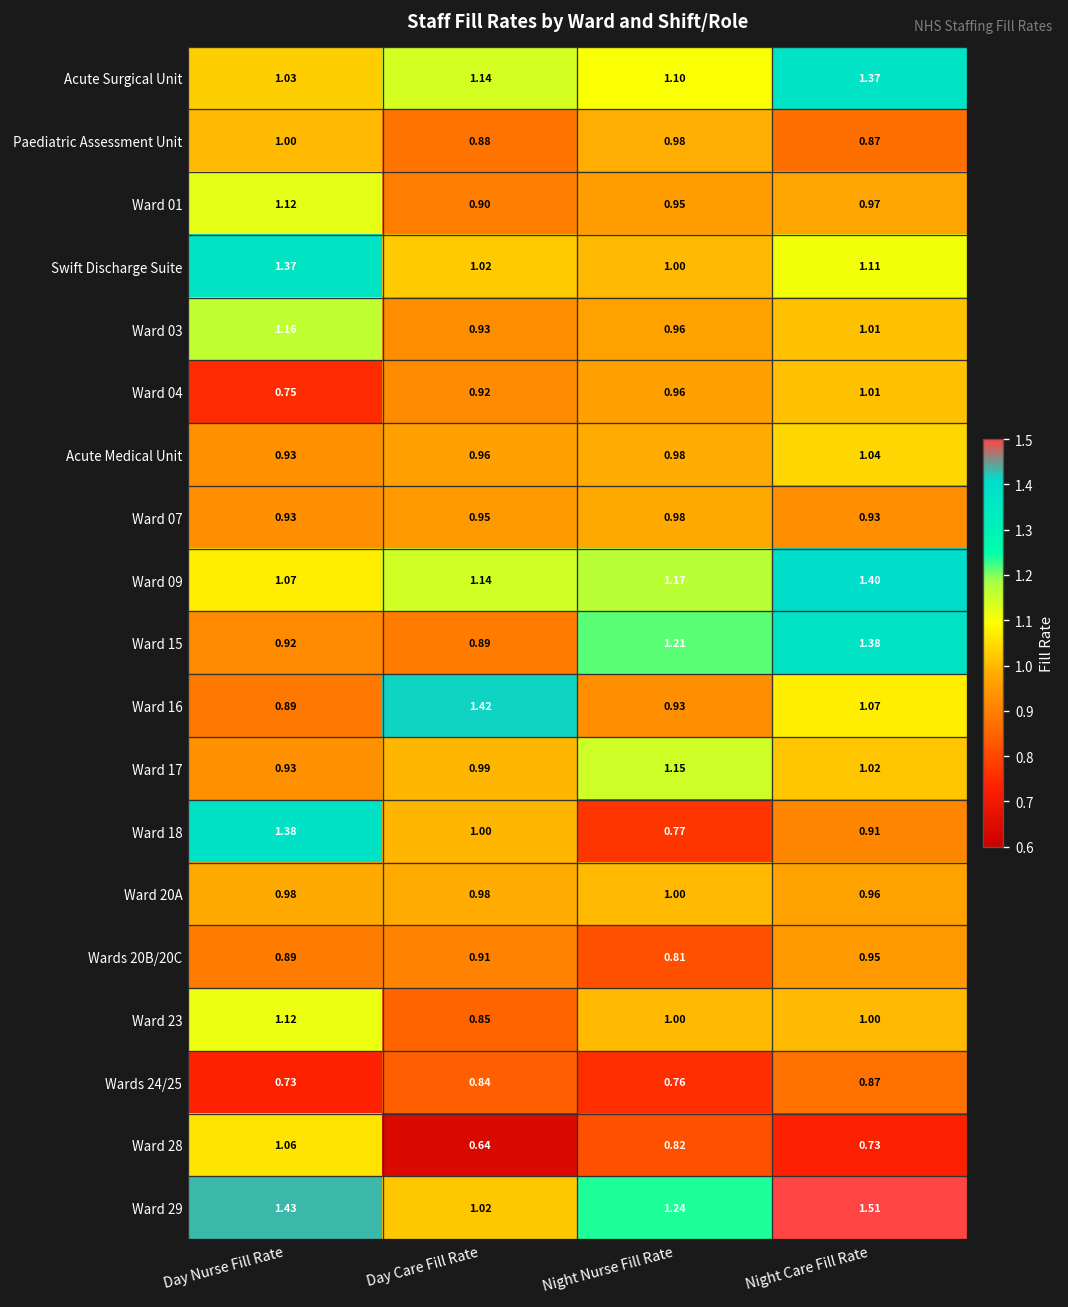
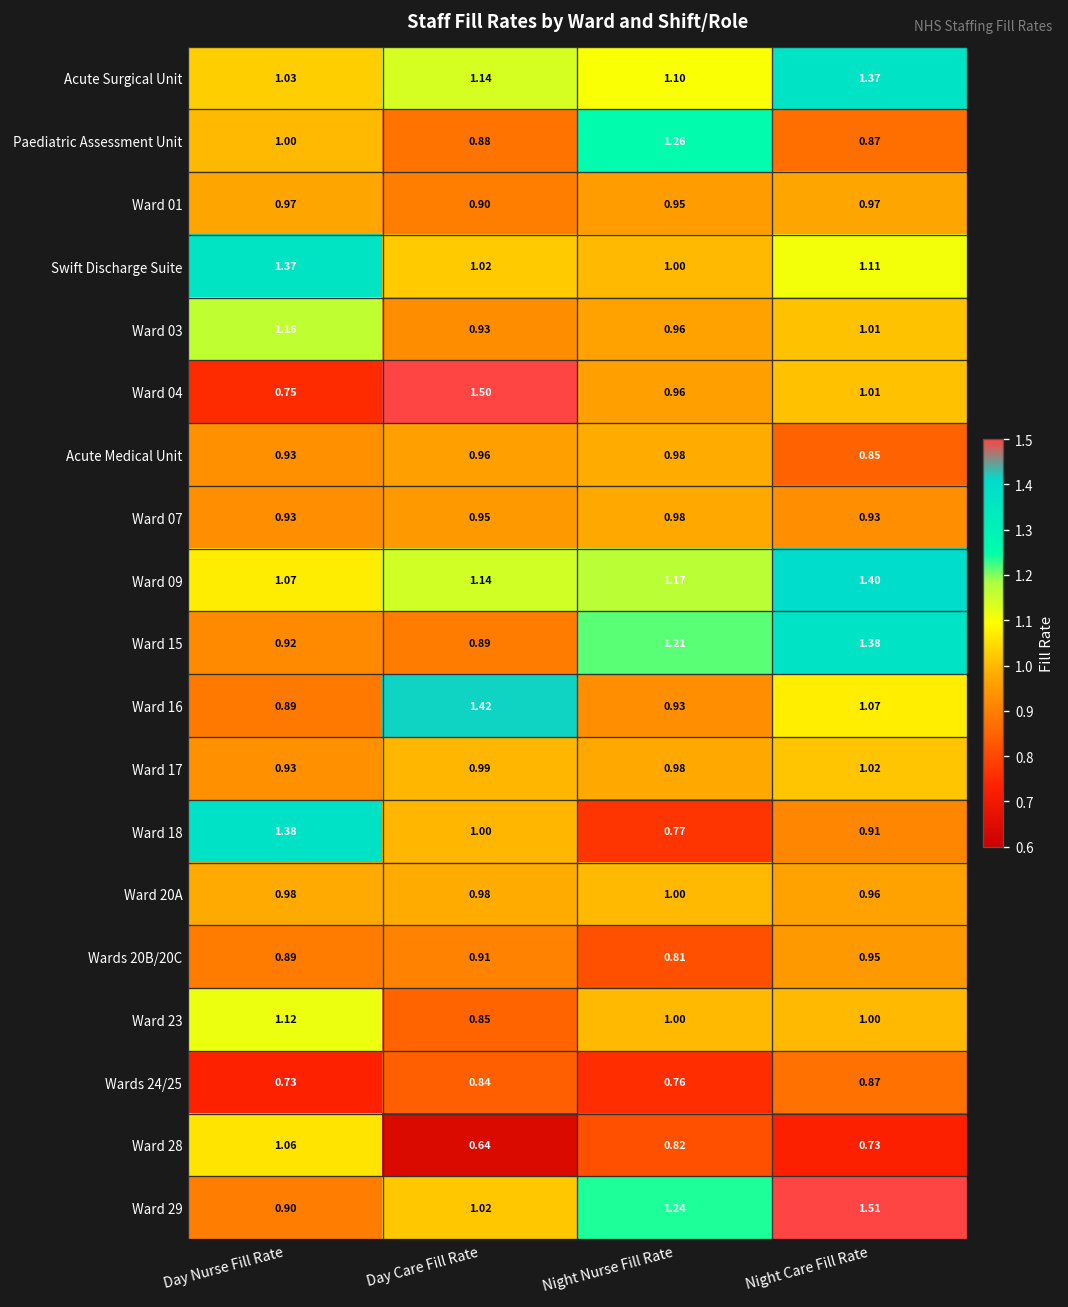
  {
    "Acute Surgical Unit": {
      "Day Nurse Fill Rate": 1.03,
      "Day Care Fill Rate": 1.14,
      "Night Nurse Fill Rate": 1.10,
      "Night Care Fill Rate": 1.37
    },
    "Paediatric Assessment Unit": {
      "Day Nurse Fill Rate": 1.00,
      "Day Care Fill Rate": 0.88,
-     "Night Nurse Fill Rate": 0.98,
+     "Night Nurse Fill Rate": 1.26,
      "Night Care Fill Rate": 0.87
    },
    "Ward 01": {
-     "Day Nurse Fill Rate": 1.12,
+     "Day Nurse Fill Rate": 0.97,
      "Day Care Fill Rate": 0.90,
      "Night Nurse Fill Rate": 0.95,
      "Night Care Fill Rate": 0.97
    },
    "Swift Discharge Suite": {
      "Day Nurse Fill Rate": 1.37,
      "Day Care Fill Rate": 1.02,
      "Night Nurse Fill Rate": 1.00,
      "Night Care Fill Rate": 1.11
    },
    "Ward 03": {
      "Day Nurse Fill Rate": 1.16,
      "Day Care Fill Rate": 0.93,
      "Night Nurse Fill Rate": 0.96,
      "Night Care Fill Rate": 1.01
    },
    "Ward 04": {
      "Day Nurse Fill Rate": 0.75,
-     "Day Care Fill Rate": 0.92,
+     "Day Care Fill Rate": 1.50,
      "Night Nurse Fill Rate": 0.96,
      "Night Care Fill Rate": 1.01
    },
    "Acute Medical Unit": {
      "Day Nurse Fill Rate": 0.93,
      "Day Care Fill Rate": 0.96,
      "Night Nurse Fill Rate": 0.98,
-     "Night Care Fill Rate": 1.04
+     "Night Care Fill Rate": 0.85
    },
    "Ward 07": {
      "Day Nurse Fill Rate": 0.93,
      "Day Care Fill Rate": 0.95,
      "Night Nurse Fill Rate": 0.98,
      "Night Care Fill Rate": 0.93
    },
    "Ward 09": {
      "Day Nurse Fill Rate": 1.07,
      "Day Care Fill Rate": 1.14,
      "Night Nurse Fill Rate": 1.17,
      "Night Care Fill Rate": 1.40
    },
    "Ward 15": {
      "Day Nurse Fill Rate": 0.92,
      "Day Care Fill Rate": 0.89,
      "Night Nurse Fill Rate": 1.21,
      "Night Care Fill Rate": 1.38
    },
    "Ward 16": {
      "Day Nurse Fill Rate": 0.89,
      "Day Care Fill Rate": 1.42,
      "Night Nurse Fill Rate": 0.93,
      "Night Care Fill Rate": 1.07
    },
    "Ward 17": {
      "Day Nurse Fill Rate": 0.93,
      "Day Care Fill Rate": 0.99,
-     "Night Nurse Fill Rate": 1.15,
+     "Night Nurse Fill Rate": 0.98,
      "Night Care Fill Rate": 1.02
    },
    "Ward 18": {
      "Day Nurse Fill Rate": 1.38,
      "Day Care Fill Rate": 1.00,
      "Night Nurse Fill Rate": 0.77,
      "Night Care Fill Rate": 0.91
    },
    "Ward 20A": {
      "Day Nurse Fill Rate": 0.98,
      "Day Care Fill Rate": 0.98,
      "Night Nurse Fill Rate": 1.00,
      "Night Care Fill Rate": 0.96
    },
    "Wards 20B/20C": {
      "Day Nurse Fill Rate": 0.89,
      "Day Care Fill Rate": 0.91,
      "Night Nurse Fill Rate": 0.81,
      "Night Care Fill Rate": 0.95
    },
    "Ward 23": {
      "Day Nurse Fill Rate": 1.12,
      "Day Care Fill Rate": 0.85,
      "Night Nurse Fill Rate": 1.00,
      "Night Care Fill Rate": 1.00
    },
    "Wards 24/25": {
      "Day Nurse Fill Rate": 0.73,
      "Day Care Fill Rate": 0.84,
      "Night Nurse Fill Rate": 0.76,
      "Night Care Fill Rate": 0.87
    },
    "Ward 28": {
      "Day Nurse Fill Rate": 1.06,
      "Day Care Fill Rate": 0.64,
      "Night Nurse Fill Rate": 0.82,
      "Night Care Fill Rate": 0.73
    },
    "Ward 29": {
-     "Day Nurse Fill Rate": 1.43,
+     "Day Nurse Fill Rate": 0.90,
      "Day Care Fill Rate": 1.02,
      "Night Nurse Fill Rate": 1.24,
      "Night Care Fill Rate": 1.51
    }
  }
